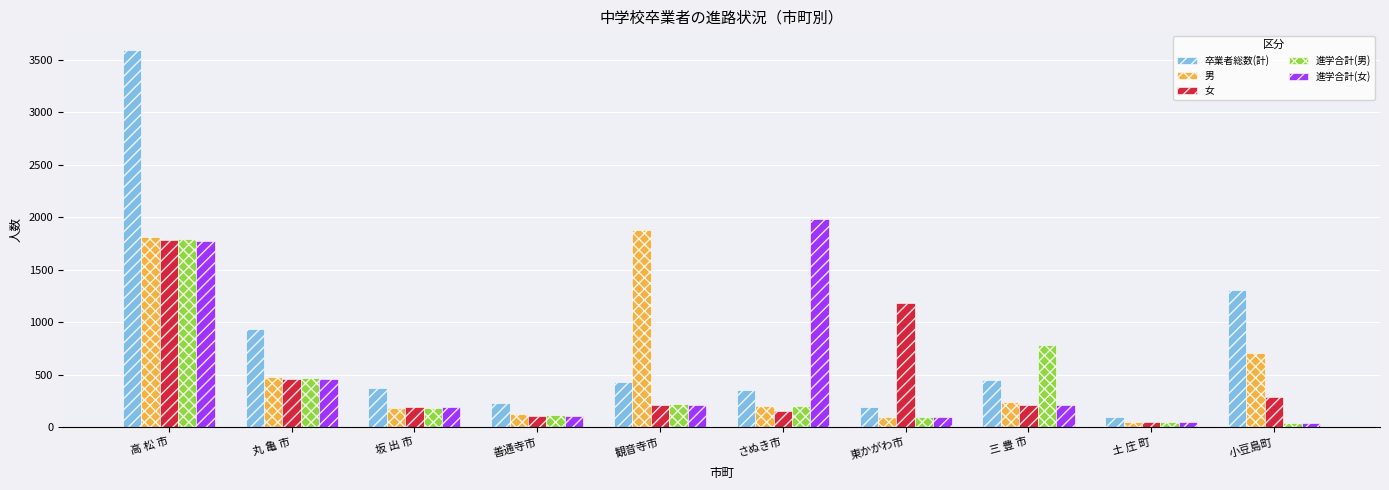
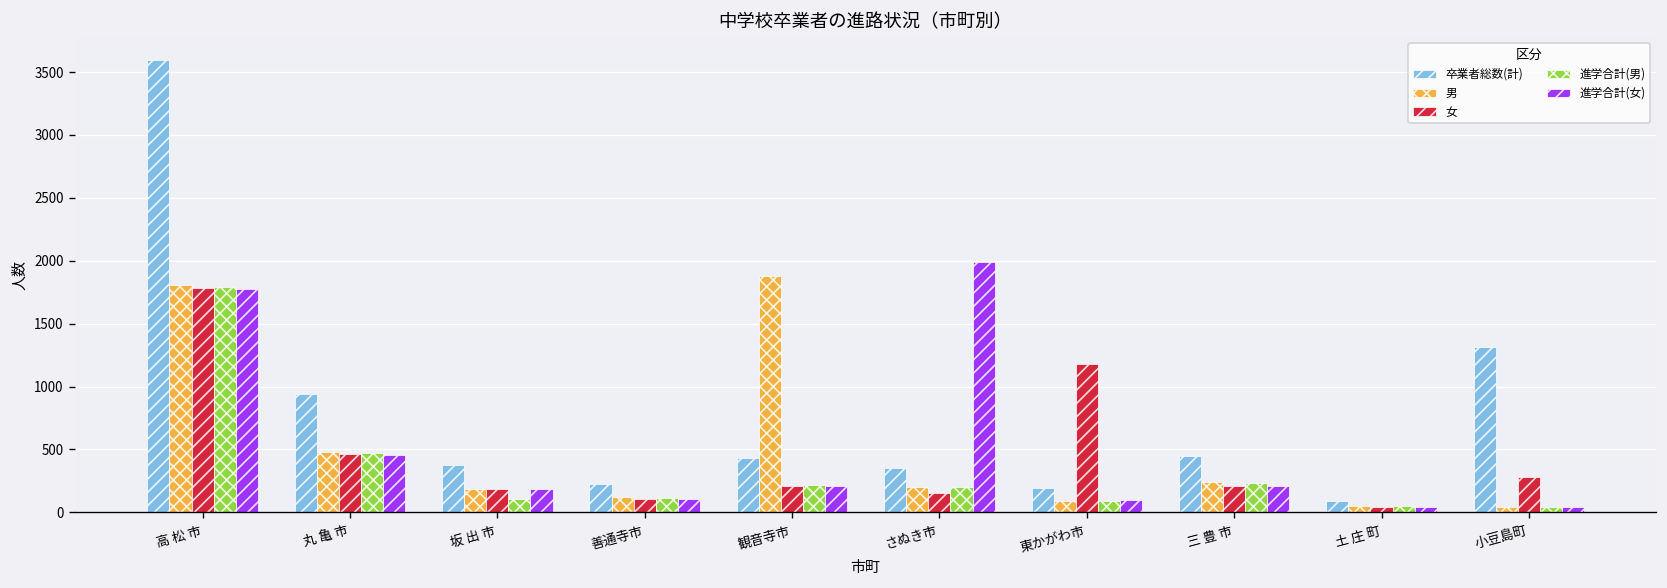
  {
    "卒業者総数(計)": {
      "高 松 市": 3590,
      "丸 亀 市": 940,
      "坂 出 市": 370,
      "善通寺市": 220,
      "観音寺市": 430,
      "さぬき市": 350,
      "東かがわ市": 190,
      "三 豊 市": 450,
      "土 庄 町": 90,
      "小豆島町": 1310
    },
    "男": {
      "高 松 市": 1810,
      "丸 亀 市": 480,
      "坂 出 市": 190,
      "善通寺市": 120,
      "観音寺市": 1880,
      "さぬき市": 200,
      "東かがわ市": 90,
      "三 豊 市": 240,
      "土 庄 町": 50,
-     "小豆島町": 710
+     "小豆島町": 40
    },
    "女": {
      "高 松 市": 1790,
      "丸 亀 市": 460,
      "坂 出 市": 190,
      "善通寺市": 110,
      "観音寺市": 210,
      "さぬき市": 150,
      "東かがわ市": 1180,
      "三 豊 市": 210,
      "土 庄 町": 40,
      "小豆島町": 280
    },
    "進学合計(男)": {
      "高 松 市": 1790,
      "丸 亀 市": 470,
-     "坂 出 市": 180,
+     "坂 出 市": 100,
      "善通寺市": 120,
      "観音寺市": 220,
      "さぬき市": 200,
      "東かがわ市": 90,
-     "三 豊 市": 780,
+     "三 豊 市": 240,
      "土 庄 町": 50,
      "小豆島町": 40
    },
    "進学合計(女)": {
      "高 松 市": 1780,
      "丸 亀 市": 460,
      "坂 出 市": 190,
      "善通寺市": 100,
      "観音寺市": 210,
      "さぬき市": 1990,
      "東かがわ市": 100,
      "三 豊 市": 210,
      "土 庄 町": 40,
      "小豆島町": 40
    }
  }
